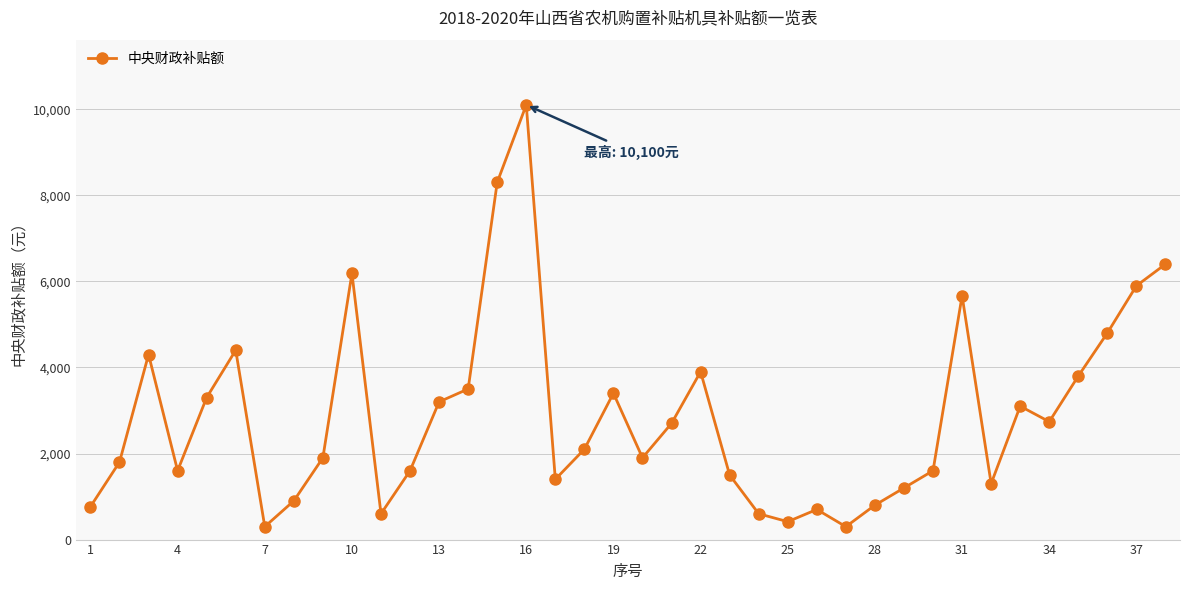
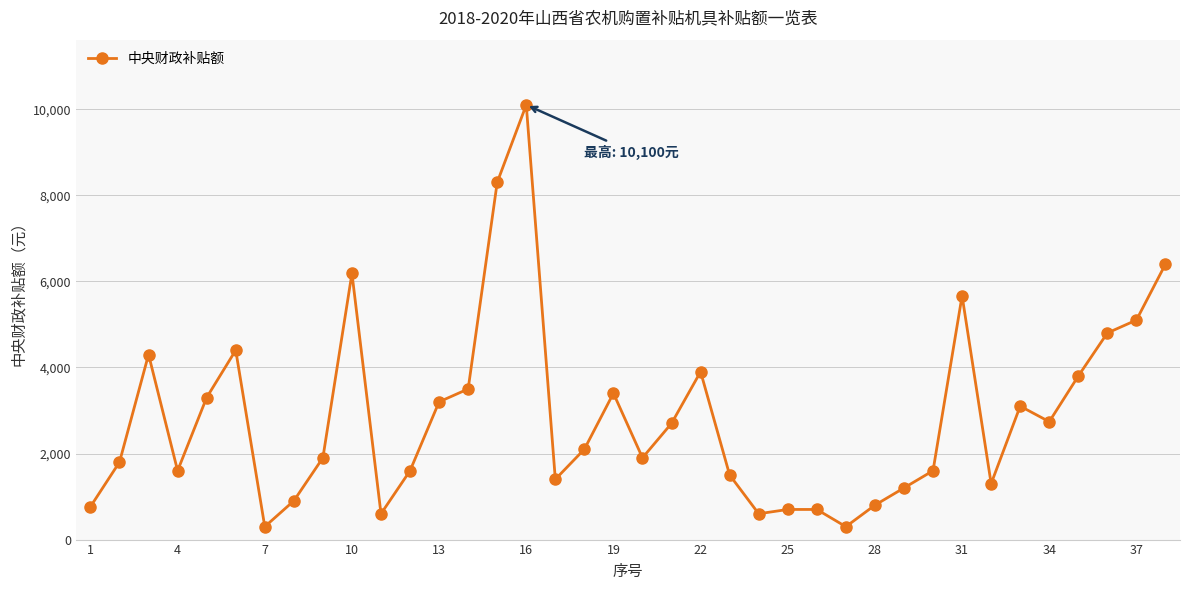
  {
    "1": "800",
    "4": "1,600",
    "7": "300",
    "10": "6,200",
    "13": "3,200",
    "19": "3,400",
    "22": "3,900",
-   "25": "400",
+   "25": "700",
    "28": "800",
    "31": "5,700",
    "34": "2,700",
-   "37": "5,900"
+   "37": "5,100"
  }
